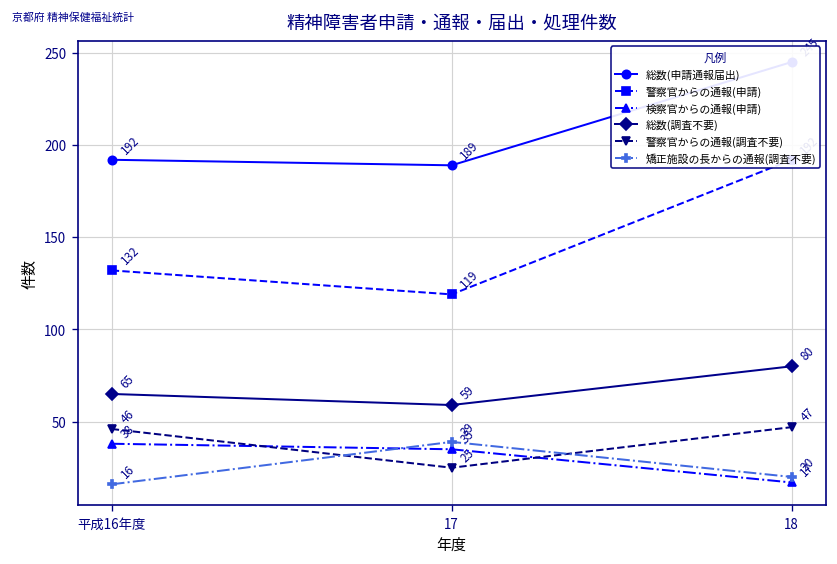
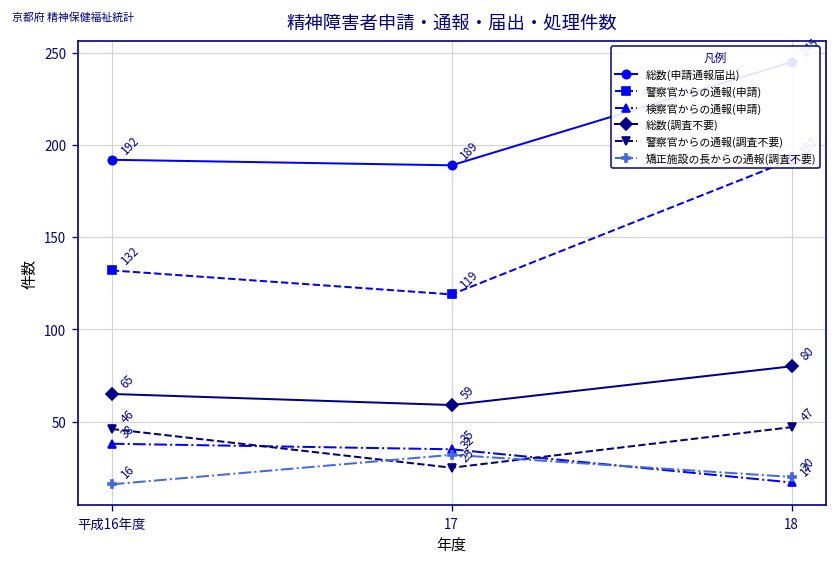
  {
    "矯正施設の長からの通報(調査不要)": {
      "平成16年度": 16,
-     "17": 39
+     "17": 32
    }
  }
